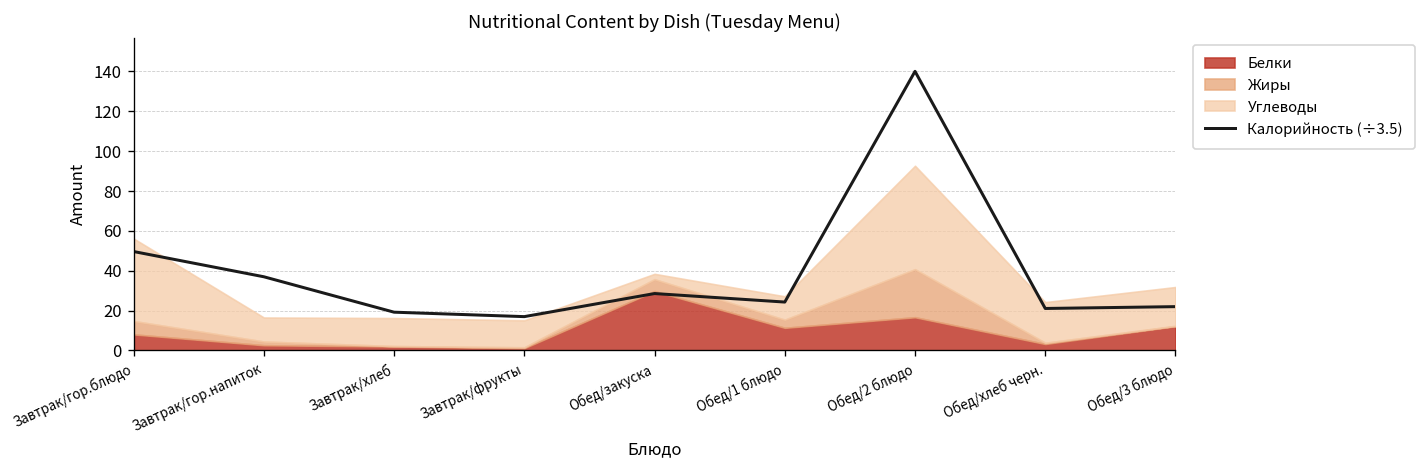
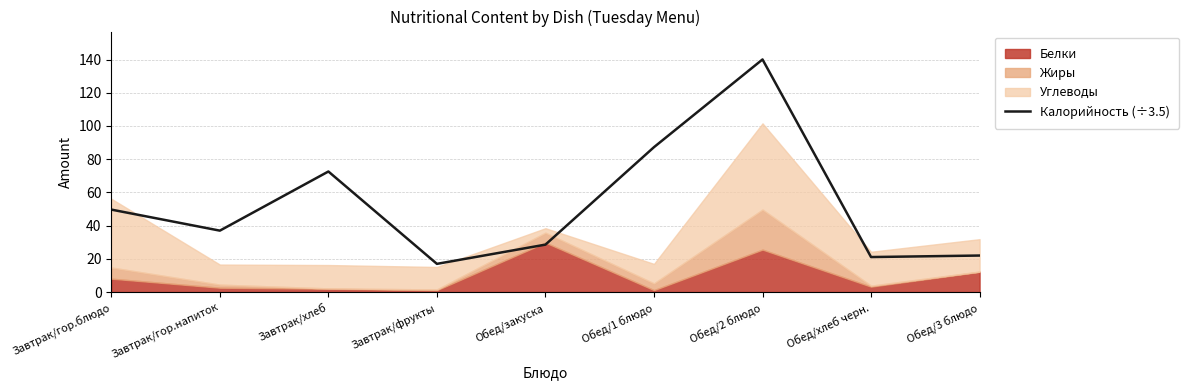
  {
    "Калорийность (÷3.5)": {
      "Завтрак/гор.блюдо": 50,
      "Завтрак/гор.напиток": 37,
-     "Завтрак/хлеб": 19,
+     "Завтрак/хлеб": 73,
      "Завтрак/фрукты": 17,
-     "Обед/1 блюдо": 24,
+     "Обед/1 блюдо": 87,
      "Обед/2 блюдо": 140,
      "Обед/хлеб черн.": 21,
      "Обед/3 блюдо": 22
    },
    "Белки": {
      "Завтрак/гор.блюдо": 8,
      "Завтрак/гор.напиток": 3,
-     "Обед/1 блюдо": 11,
-     "Обед/2 блюдо": 17
+     "Обед/1 блюдо": 1,
+     "Обед/2 блюдо": 26
    }
  }
